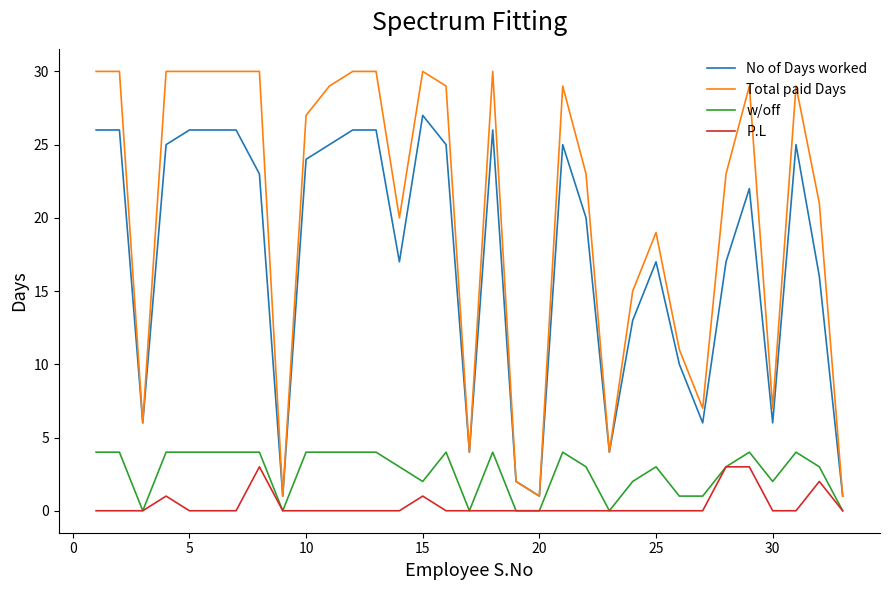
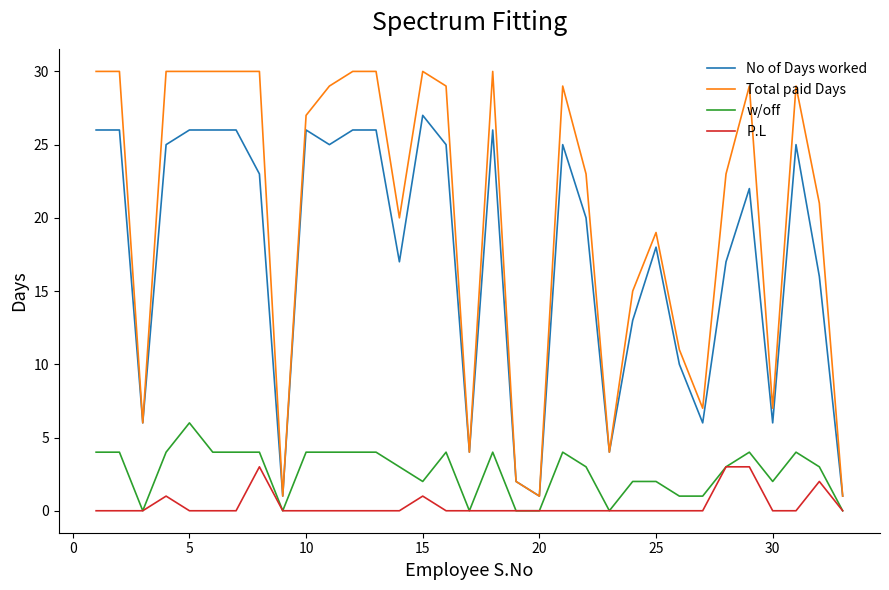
  {
    "No of Days worked": {
      "5": 26,
-     "10": 24,
+     "10": 26,
      "15": 27,
-     "25": 17,
+     "25": 18,
      "30": 6
    },
    "Total paid Days": {
      "5": 30,
      "10": 27,
      "15": 30,
      "25": 19,
      "30": 7
    },
    "w/off": {
-     "5": 4,
+     "5": 6,
      "10": 4,
      "15": 2,
-     "25": 3,
+     "25": 2,
      "30": 2
    },
    "P.L": {
      "5": 0,
      "10": 0,
      "15": 1,
      "25": 0,
      "30": 0
    }
  }
